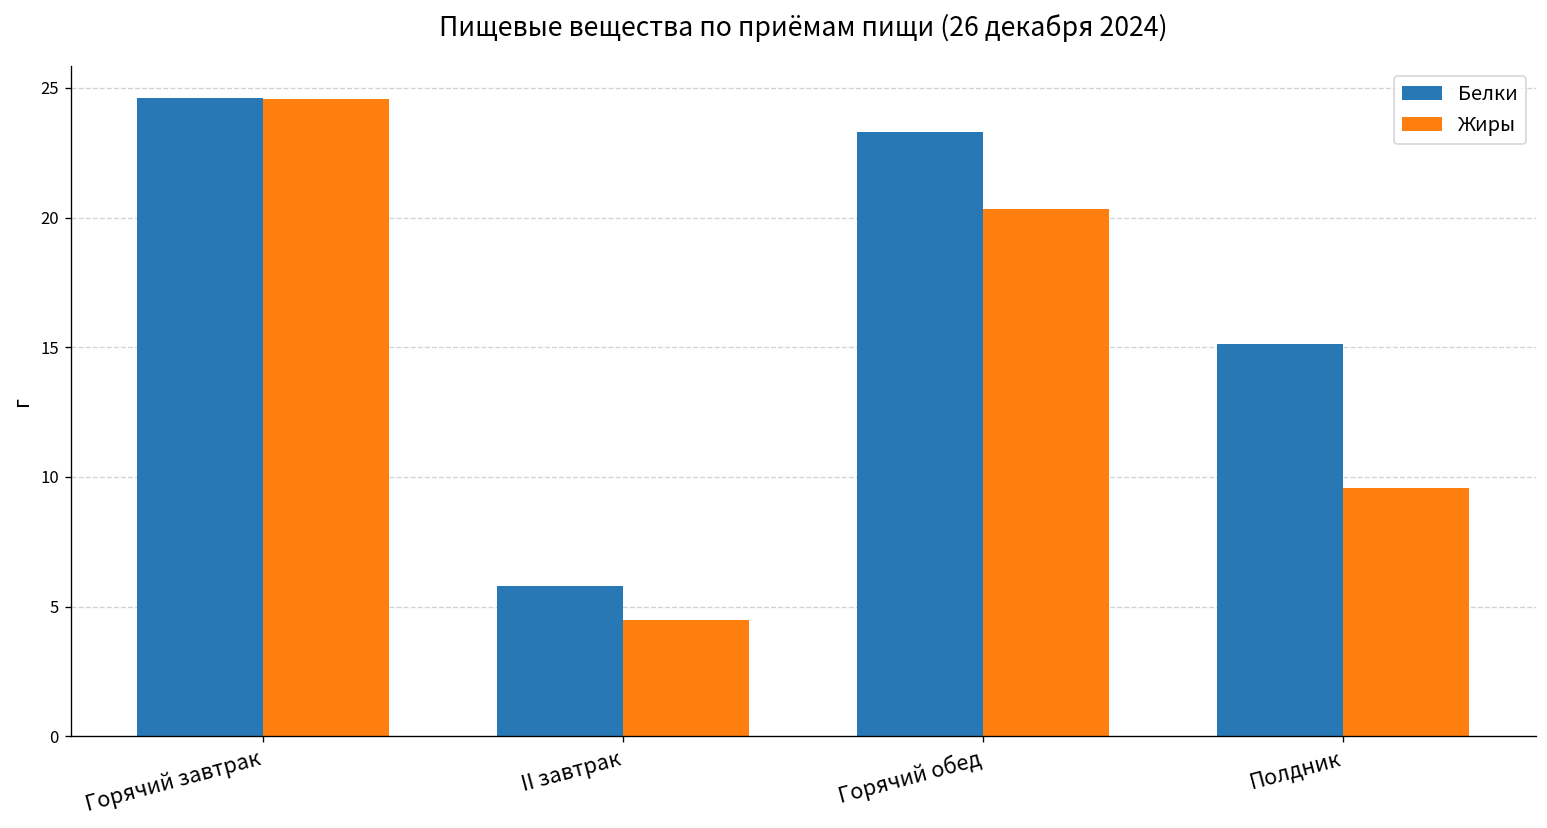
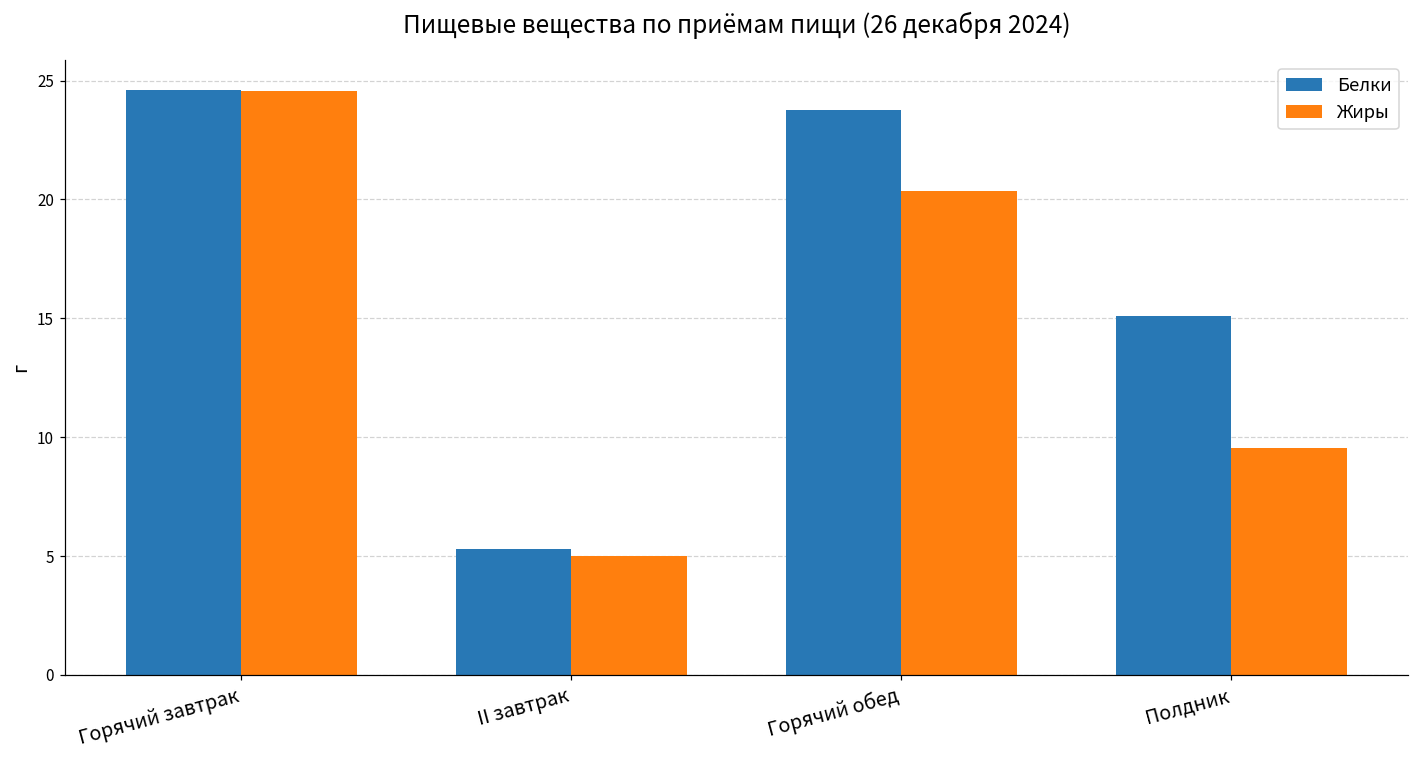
  {
    "Белки": {
      "Горячий завтрак": 24.6,
-     "II завтрак": 5.8,
-     "Горячий обед": 23.3,
+     "II завтрак": 5.3,
+     "Горячий обед": 23.8,
      "Полдник": 15.1
    },
    "Жиры": {
      "Горячий завтрак": 24.6,
-     "II завтрак": 4.5,
+     "II завтрак": 5.0,
      "Горячий обед": 20.3,
      "Полдник": 9.6
    }
  }
